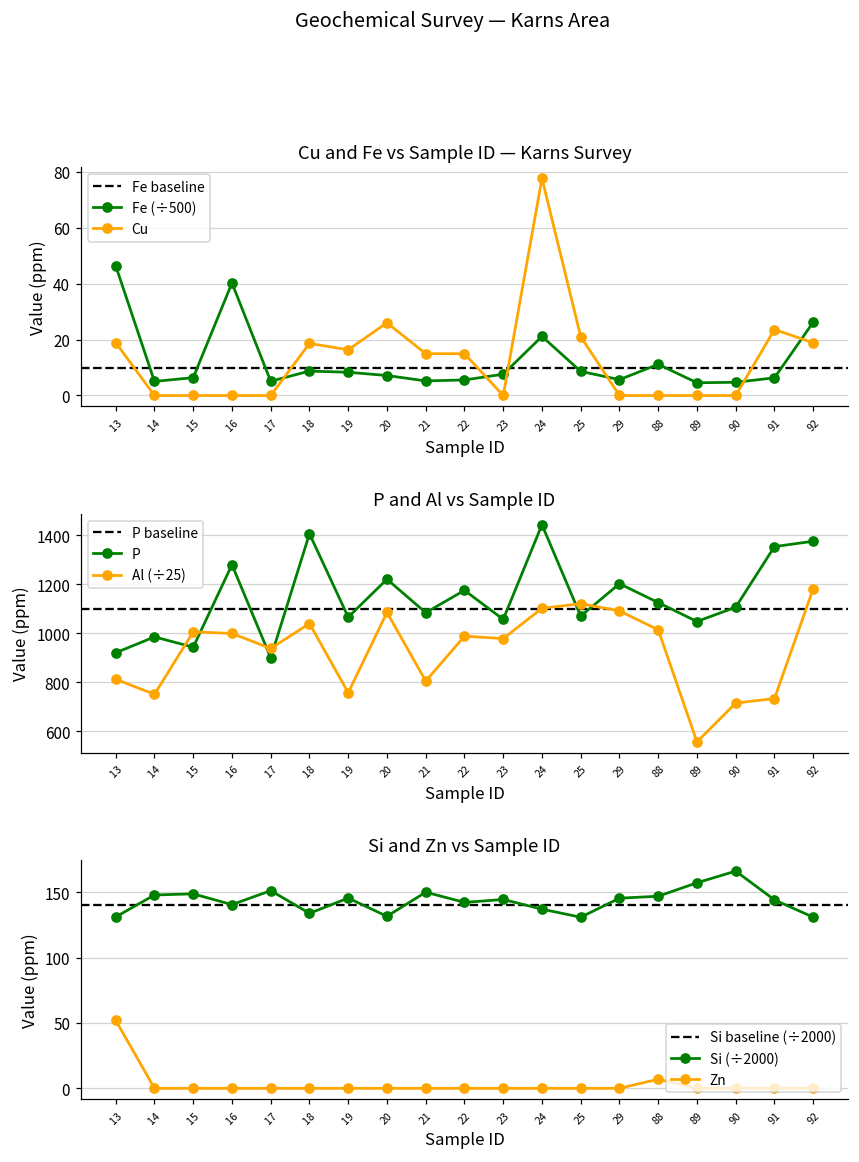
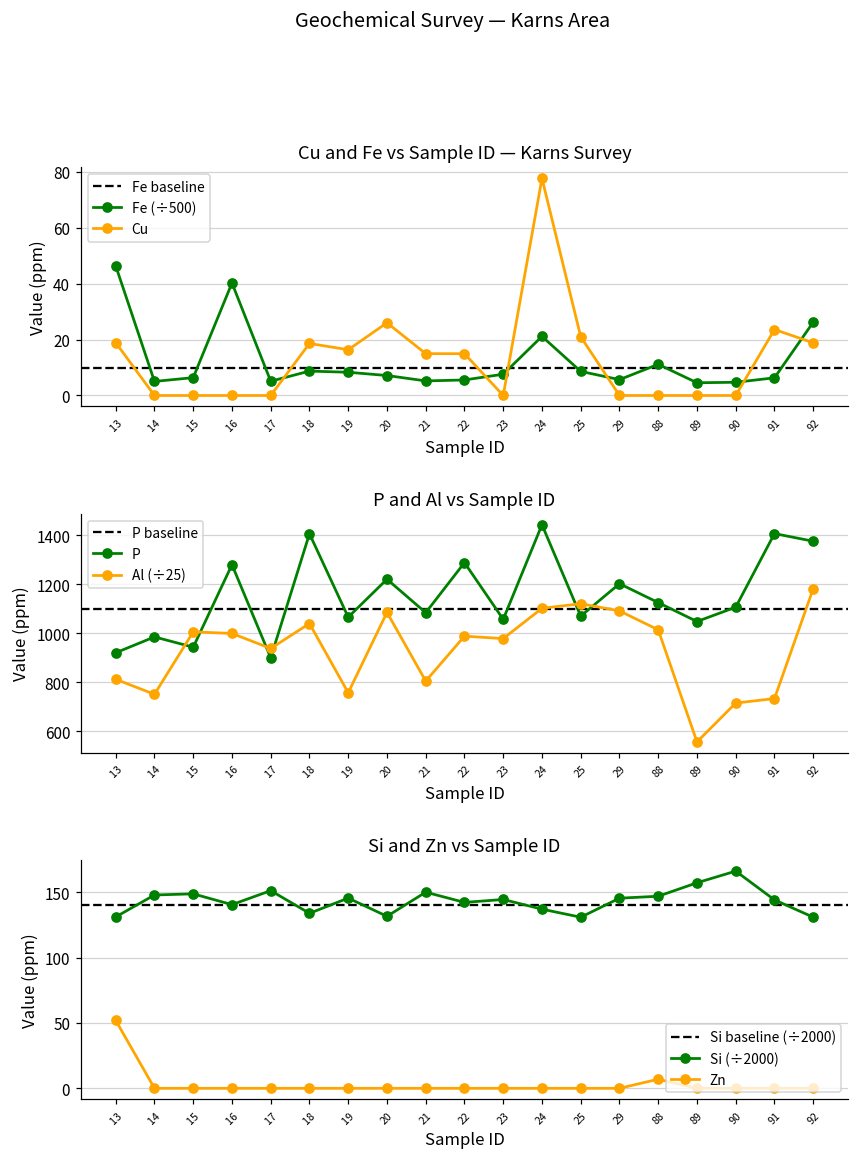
  {
    "Cu and Fe vs Sample ID — Karns Survey": {
      "Fe (÷500)": {
        "13": 46,
        "14": 5,
        "15": 6,
        "16": 40,
        "17": 5,
        "18": 9,
        "19": 8,
        "20": 7,
        "21": 5,
        "22": 6,
        "23": 8,
        "24": 21,
        "25": 9,
        "29": 6,
        "88": 11,
        "89": 5,
        "90": 5,
        "91": 6,
        "92": 26
      },
      "Cu": {
        "13": 19,
        "14": 0,
        "15": 0,
        "16": 0,
        "17": 0,
        "18": 19,
        "19": 16,
        "20": 26,
        "21": 15,
        "22": 15,
        "23": 0,
        "24": 78,
        "25": 21,
        "29": 0,
        "88": 0,
        "89": 0,
        "90": 0,
        "91": 24,
        "92": 19
      }
    },
    "P and Al vs Sample ID": {
      "P": {
        "13": 920,
        "14": 990,
        "15": 940,
        "16": 1280,
        "17": 900,
        "18": 1410,
        "19": 1070,
        "20": 1220,
        "21": 1080,
-       "22": 1180,
+       "22": 1290,
        "23": 1060,
        "24": 1440,
        "25": 1070,
        "29": 1200,
        "88": 1130,
        "89": 1050,
        "90": 1110,
-       "91": 1350,
+       "91": 1410,
        "92": 1380
      },
      "Al (÷25)": {
        "13": 810,
        "14": 750,
        "15": 1010,
        "16": 1000,
        "17": 940,
        "18": 1040,
        "19": 760,
        "20": 1090,
        "21": 810,
        "22": 990,
        "23": 980,
        "24": 1100,
        "25": 1120,
        "29": 1090,
        "88": 1010,
        "89": 560,
        "90": 720,
        "91": 730,
        "92": 1180
      }
    },
    "Si and Zn vs Sample ID": {
      "Si (÷2000)": {
        "13": 131,
        "14": 148,
        "15": 149,
        "16": 141,
        "17": 151,
        "18": 134,
        "19": 146,
        "20": 132,
        "21": 150,
        "22": 142,
        "23": 145,
        "24": 137,
        "25": 131,
        "29": 145,
        "88": 147,
        "89": 157,
        "90": 166,
        "91": 144,
        "92": 131
      },
      "Zn": {
        "13": 52,
        "14": 0,
        "15": 0,
        "16": 0,
        "17": 0,
        "18": 0,
        "19": 0,
        "20": 0,
        "21": 0,
        "22": 0,
        "23": 0,
        "24": 0,
        "25": 0,
        "29": 0,
        "88": 7
      }
    }
  }
